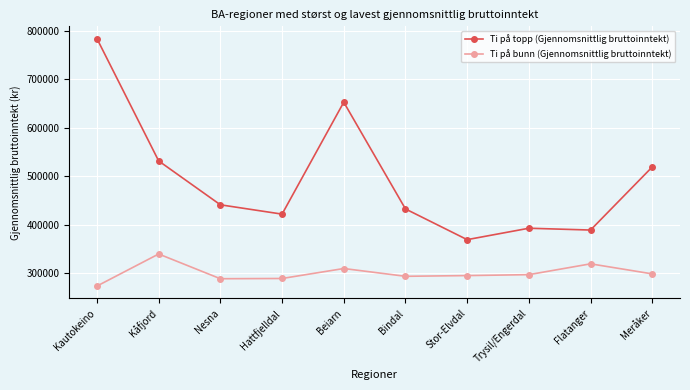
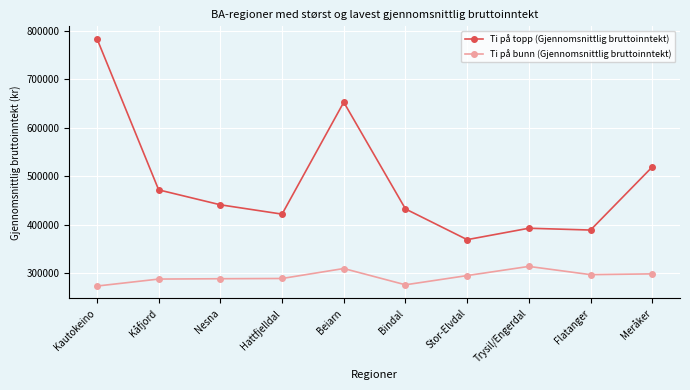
  {
    "Ti på topp (Gjennomsnittlig bruttoinntekt)": {
      "Kautokeino": 780000,
-     "Kåfjord": 530000,
+     "Kåfjord": 470000,
      "Nesna": 440000,
      "Hattfjelldal": 420000,
      "Beiarn": 650000,
      "Bindal": 430000,
      "Stor-Elvdal": 370000,
      "Trysil/Engerdal": 390000,
      "Flatanger": 390000,
      "Meråker": 520000
    },
    "Ti på bunn (Gjennomsnittlig bruttoinntekt)": {
      "Kautokeino": 270000,
-     "Kåfjord": 340000,
+     "Kåfjord": 290000,
      "Nesna": 290000,
      "Hattfjelldal": 290000,
      "Beiarn": 310000,
-     "Bindal": 290000,
+     "Bindal": 280000,
      "Stor-Elvdal": 290000,
-     "Trysil/Engerdal": 300000,
-     "Flatanger": 320000,
+     "Trysil/Engerdal": 310000,
+     "Flatanger": 300000,
      "Meråker": 300000
    }
  }
